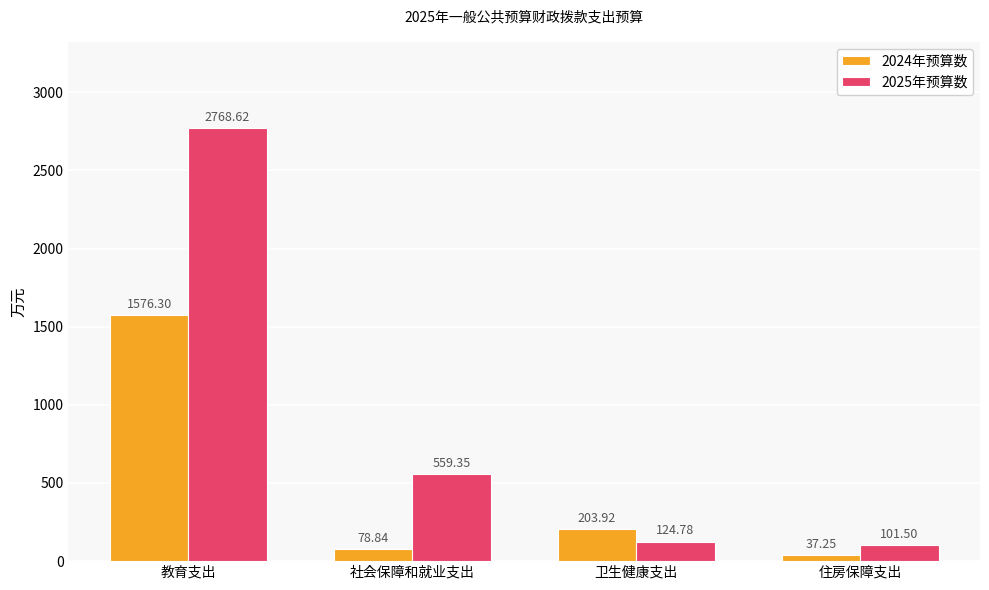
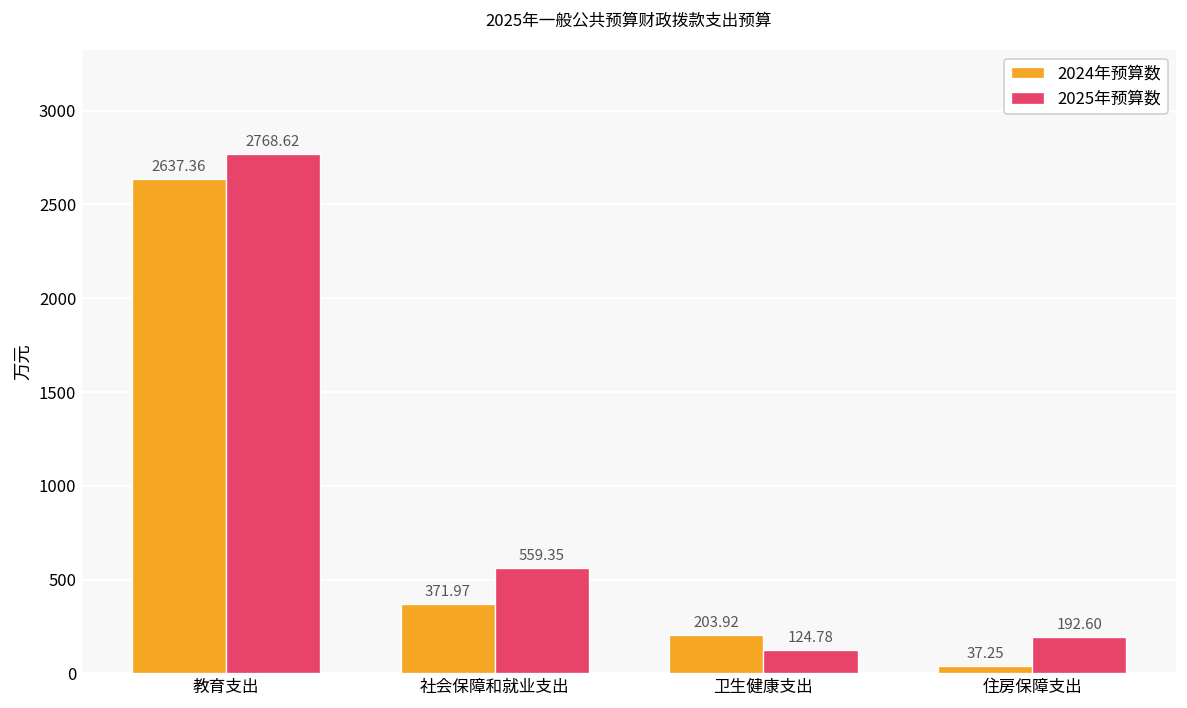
  {
    "2024年预算数": {
-     "教育支出": 1576.30,
-     "社会保障和就业支出": 78.84,
+     "教育支出": 2637.36,
+     "社会保障和就业支出": 371.97,
      "卫生健康支出": 203.92,
      "住房保障支出": 37.25
    },
    "2025年预算数": {
      "教育支出": 2768.62,
      "社会保障和就业支出": 559.35,
      "卫生健康支出": 124.78,
-     "住房保障支出": 101.50
+     "住房保障支出": 192.60
    }
  }
